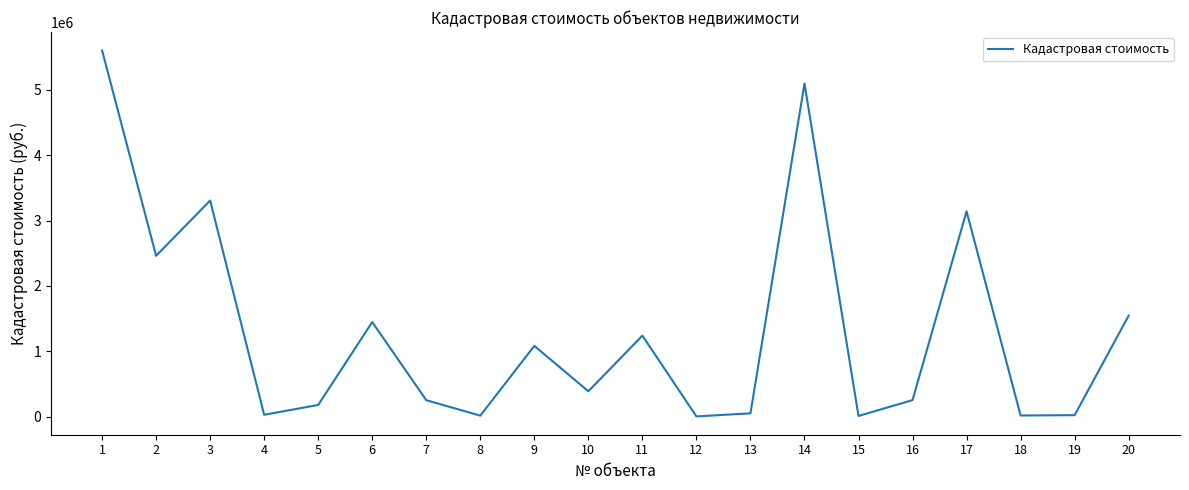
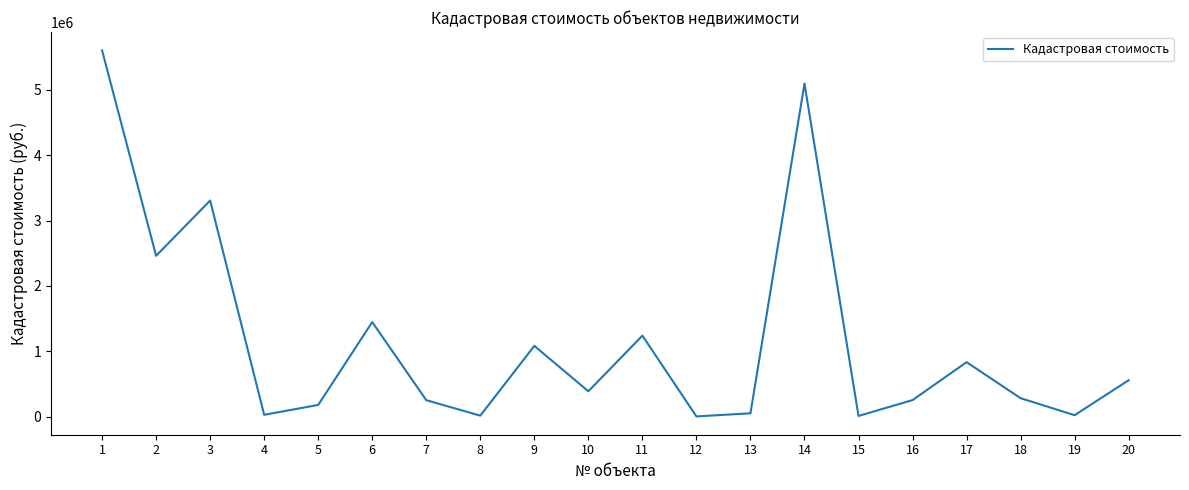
  {
    "1": 5600000,
    "2": 2500000,
    "3": 3300000,
    "4": 0,
    "5": 200000,
    "6": 1400000,
    "7": 300000,
    "8": 0,
    "9": 1100000,
    "10": 400000,
    "11": 1200000,
    "12": 0,
    "13": 100000,
    "14": 5100000,
    "15": 0,
    "16": 300000,
-   "17": 3100000,
-   "18": 0,
+   "17": 800000,
+   "18": 300000,
    "19": 0,
-   "20": 1500000
+   "20": 600000
  }
